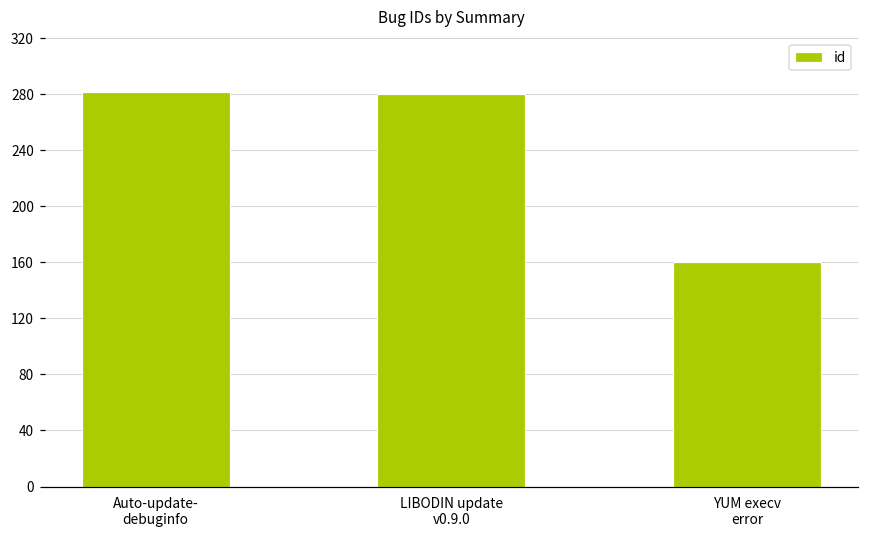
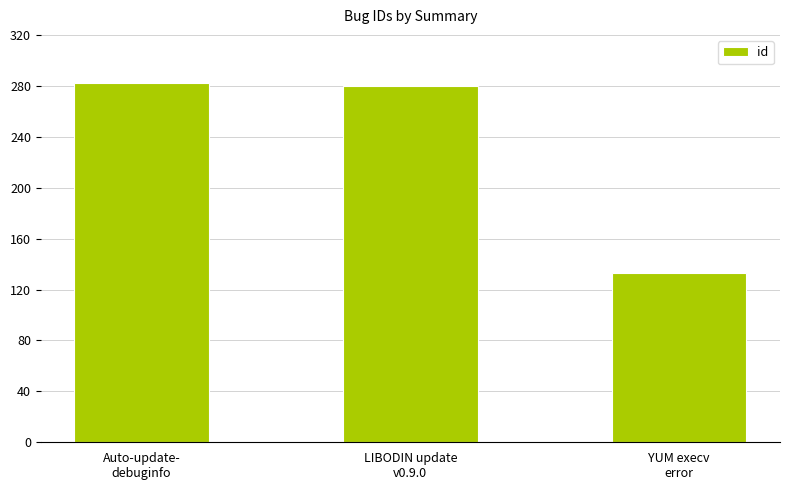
  {
    "Auto-update- debuginfo": 282,
    "LIBODIN update v0.9.0": 280,
-   "YUM execv error": 160
+   "YUM execv error": 133
  }
